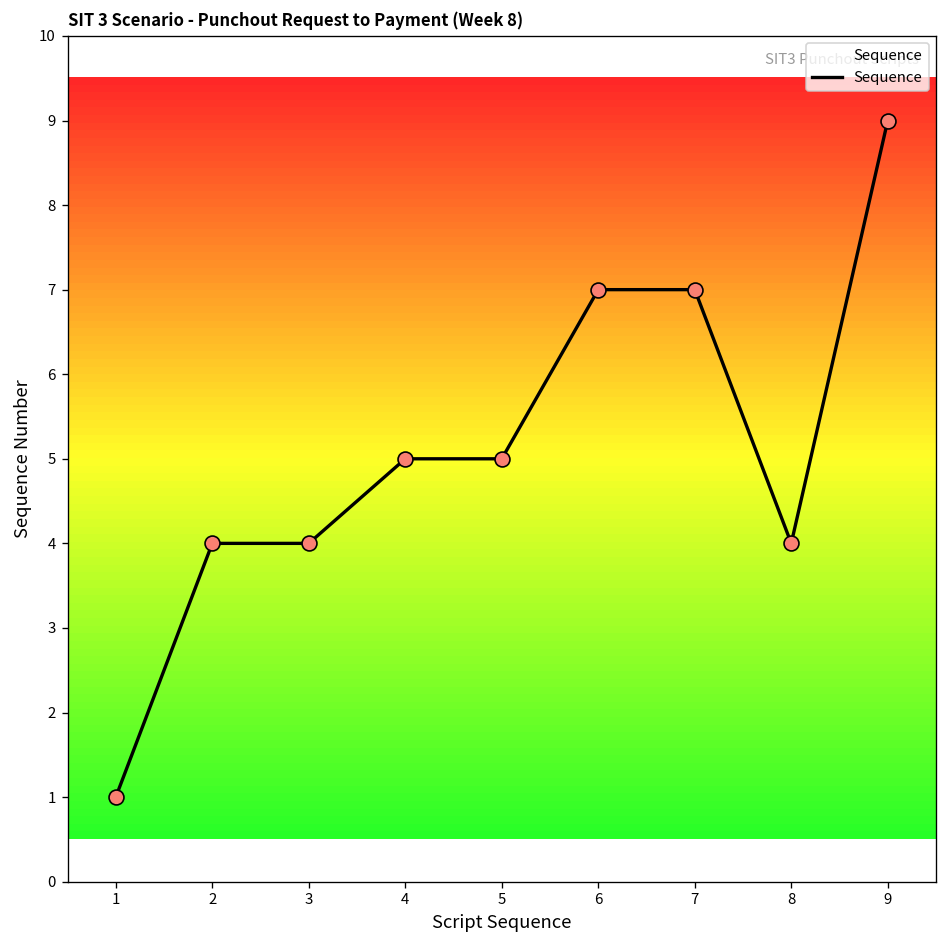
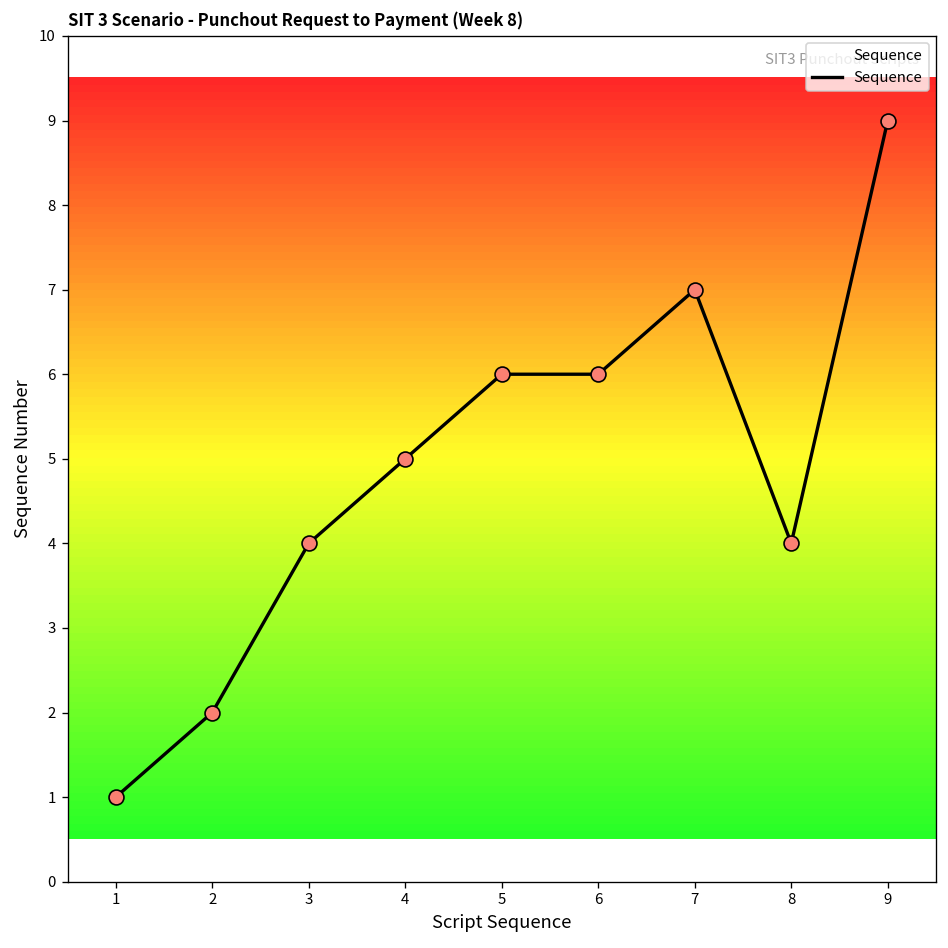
  {
    "1": 1,
-   "2": 4,
+   "2": 2,
    "3": 4,
    "4": 5,
-   "5": 5,
-   "6": 7,
+   "5": 6,
+   "6": 6,
    "7": 7,
    "8": 4,
    "9": 9
  }
